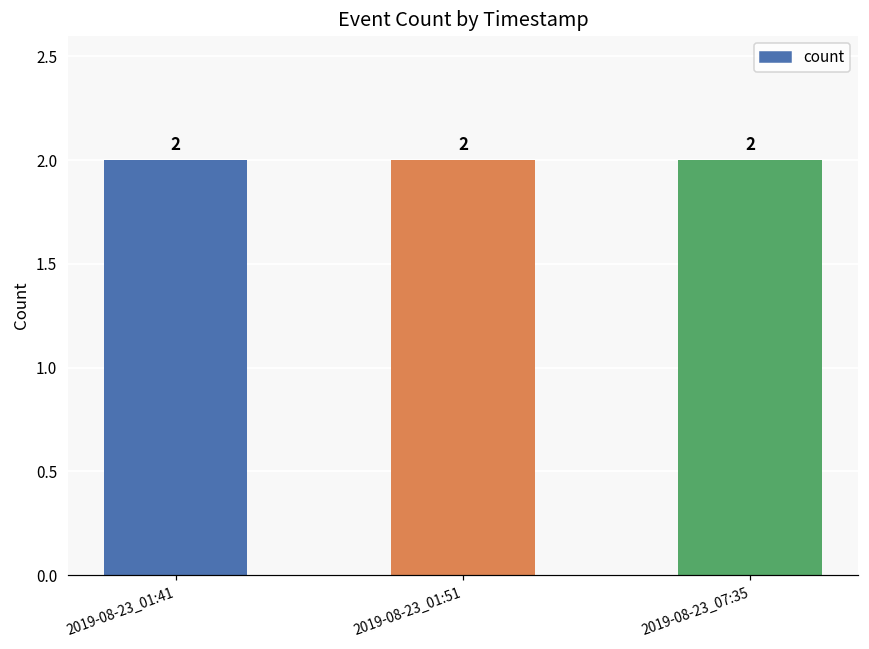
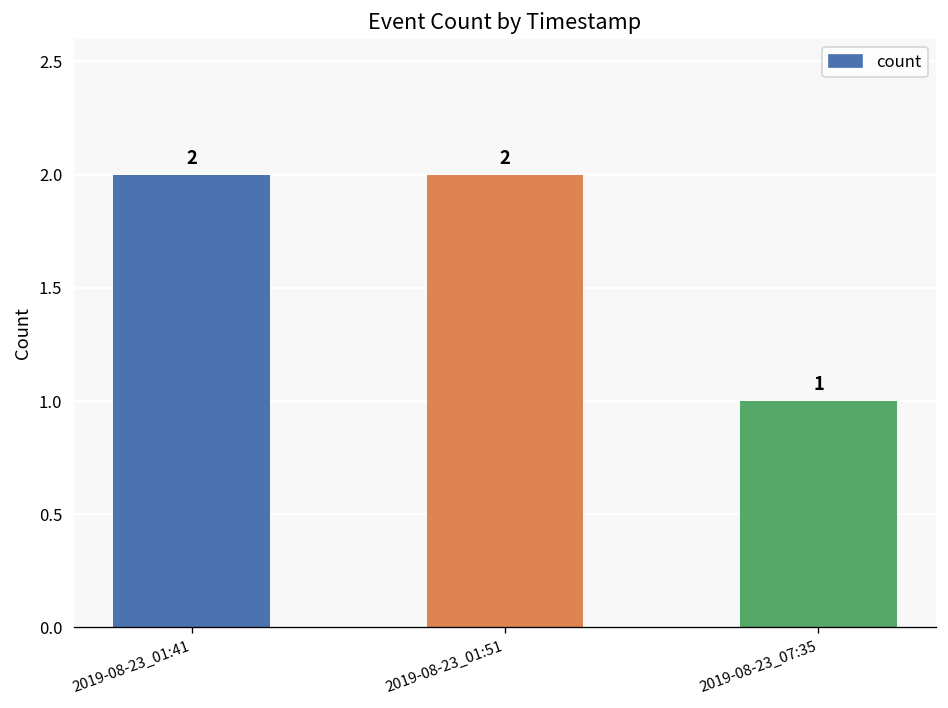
  {
    "2019-08-23_01:41": 2,
    "2019-08-23_01:51": 2,
-   "2019-08-23_07:35": 2
+   "2019-08-23_07:35": 1
  }
